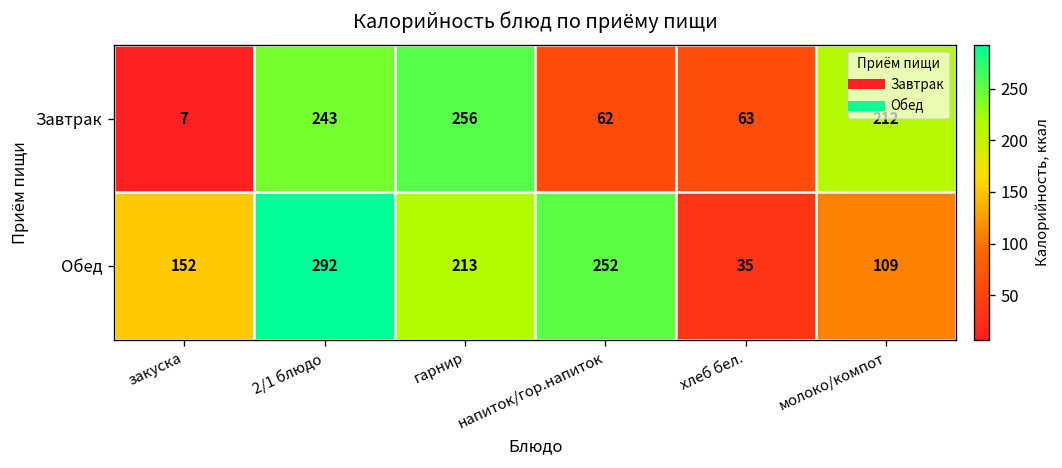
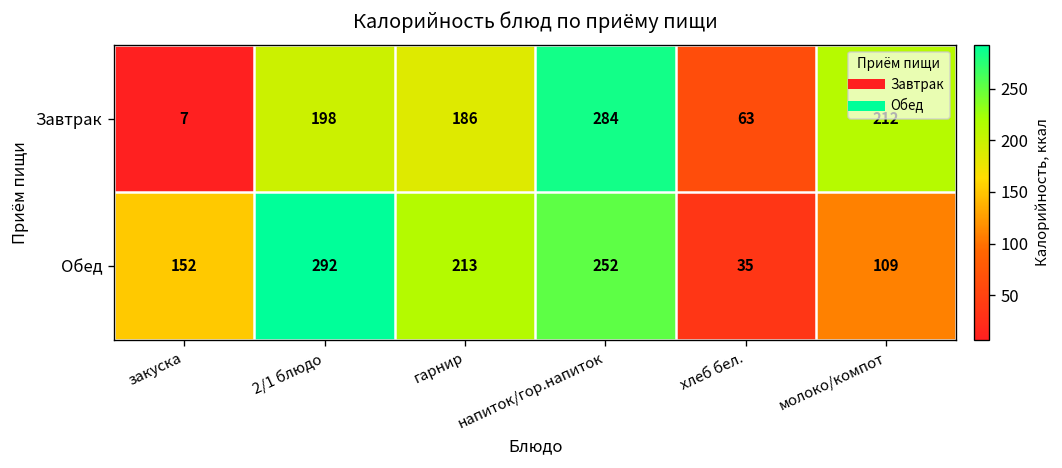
  {
    "Завтрак": {
      "закуска": 7,
-     "2/1 блюдо": 243,
-     "гарнир": 256,
-     "напиток/гор.напиток": 62,
+     "2/1 блюдо": 198,
+     "гарнир": 186,
+     "напиток/гор.напиток": 284,
      "хлеб бел.": 63
    },
    "Обед": {
      "закуска": 152,
      "2/1 блюдо": 292,
      "гарнир": 213,
      "напиток/гор.напиток": 252,
      "хлеб бел.": 35,
      "молоко/компот": 109
    }
  }
